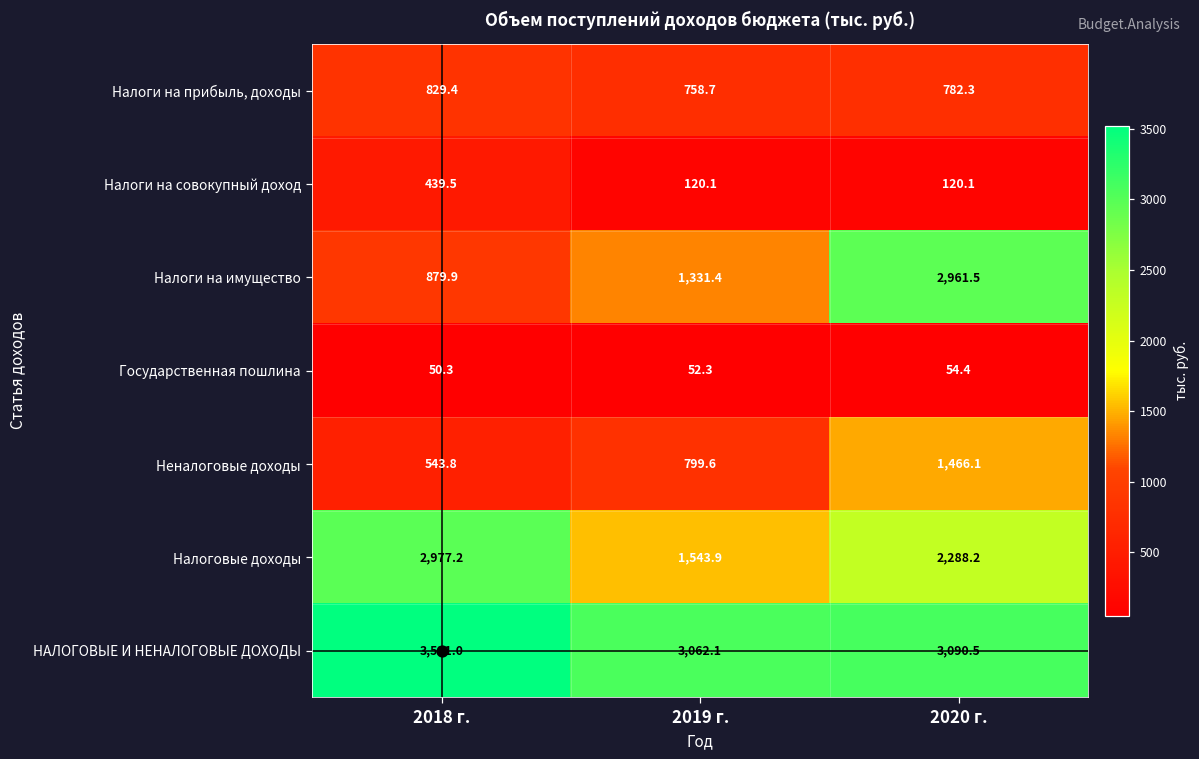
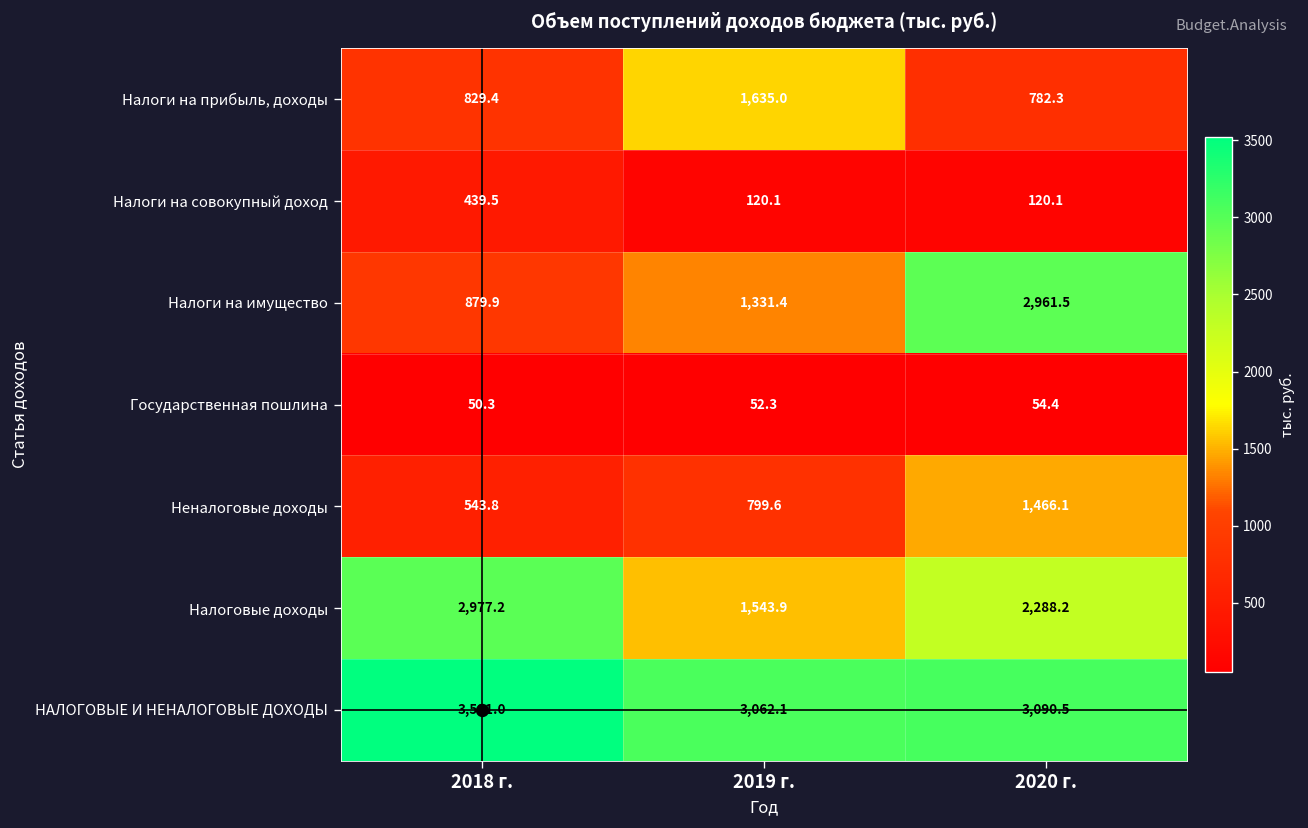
  {
    "Налоги на прибыль, доходы": {
      "2018 г.": "829.4",
-     "2019 г.": "758.7",
+     "2019 г.": "1,635.0",
      "2020 г.": "782.3"
    },
    "Налоги на совокупный доход": {
      "2018 г.": "439.5",
      "2019 г.": "120.1",
      "2020 г.": "120.1"
    },
    "Налоги на имущество": {
      "2018 г.": "879.9",
      "2019 г.": "1,331.4",
      "2020 г.": "2,961.5"
    },
    "Государственная пошлина": {
      "2018 г.": "50.3",
      "2019 г.": "52.3",
      "2020 г.": "54.4"
    },
    "Неналоговые доходы": {
      "2018 г.": "543.8",
      "2019 г.": "799.6",
      "2020 г.": "1,466.1"
    },
    "Налоговые доходы": {
      "2018 г.": "2,977.2",
      "2019 г.": "1,543.9",
      "2020 г.": "2,288.2"
    },
    "НАЛОГОВЫЕ И НЕНАЛОГОВЫЕ ДОХОДЫ": {
      "2019 г.": "3,062.1",
      "2020 г.": "3,090.5"
    }
  }
